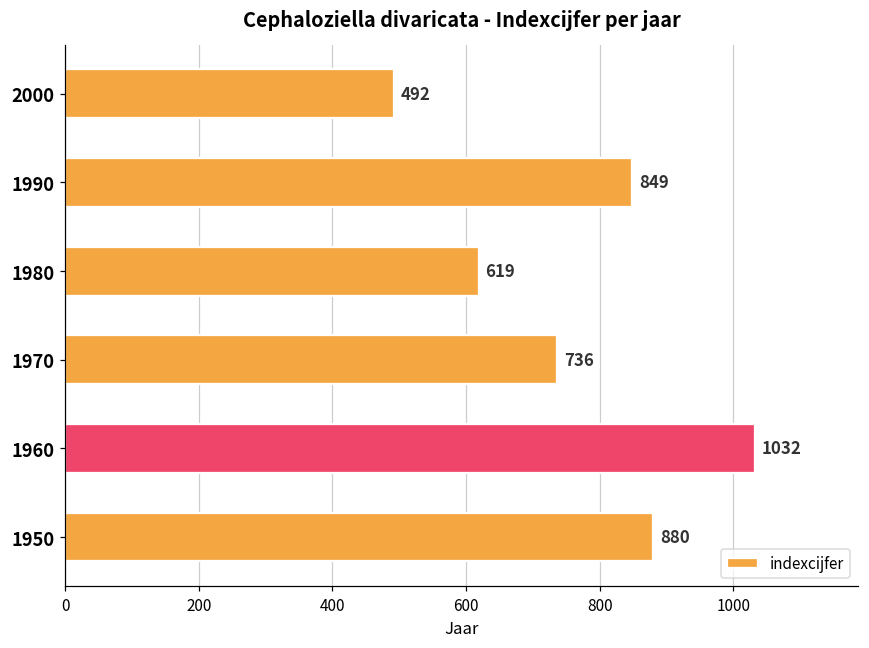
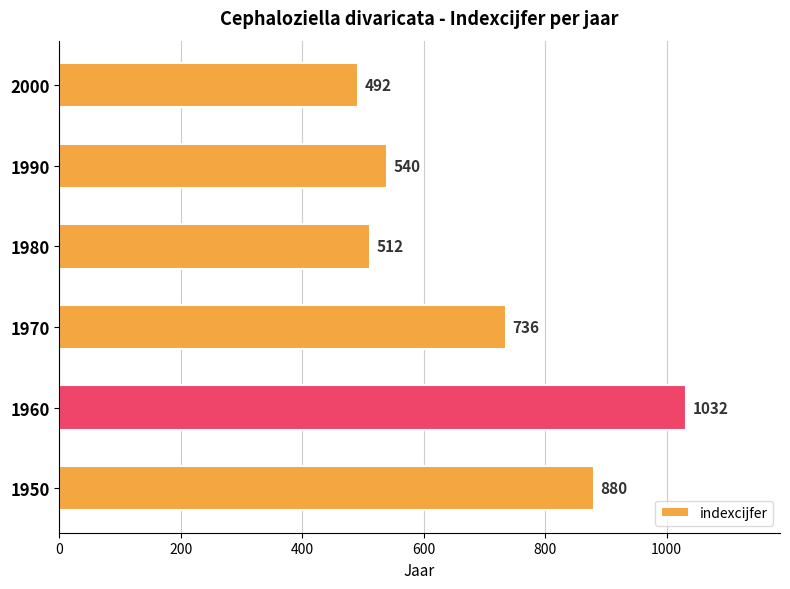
  {
    "2000": 492,
-   "1990": 849,
-   "1980": 619,
+   "1990": 540,
+   "1980": 512,
    "1970": 736,
    "1960": 1032,
    "1950": 880
  }
